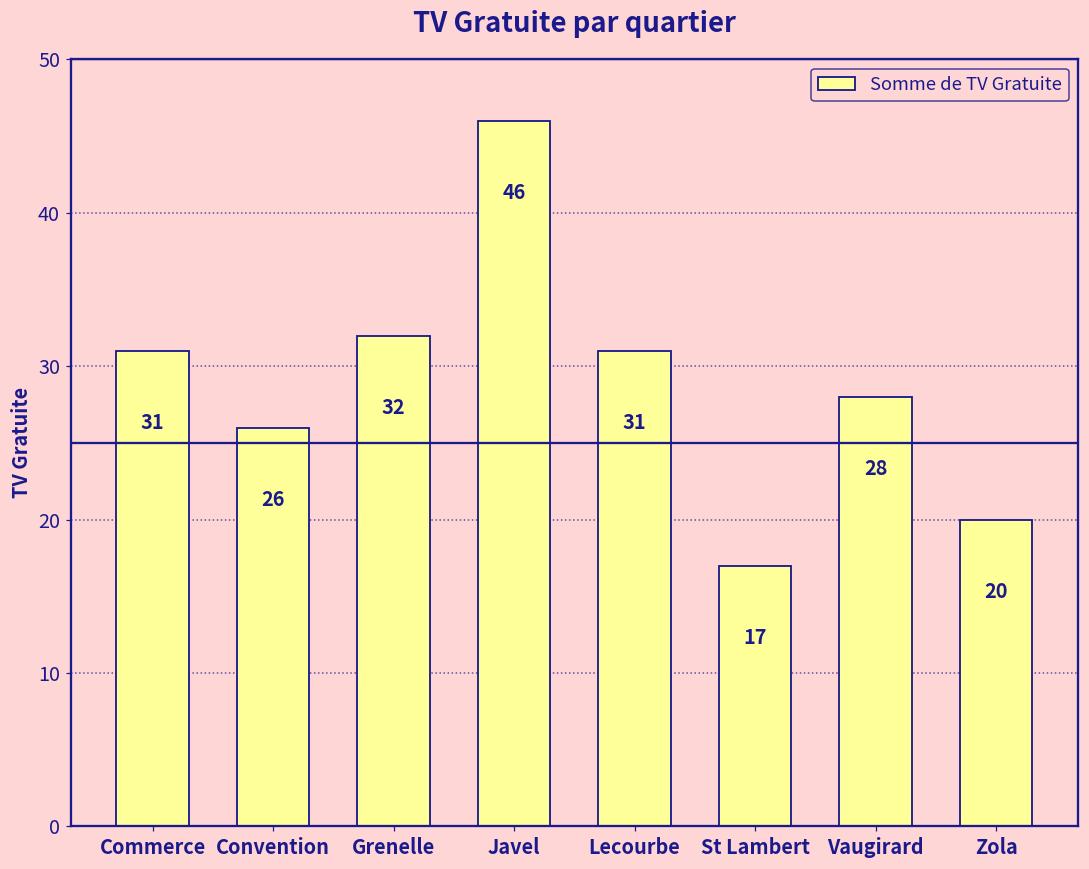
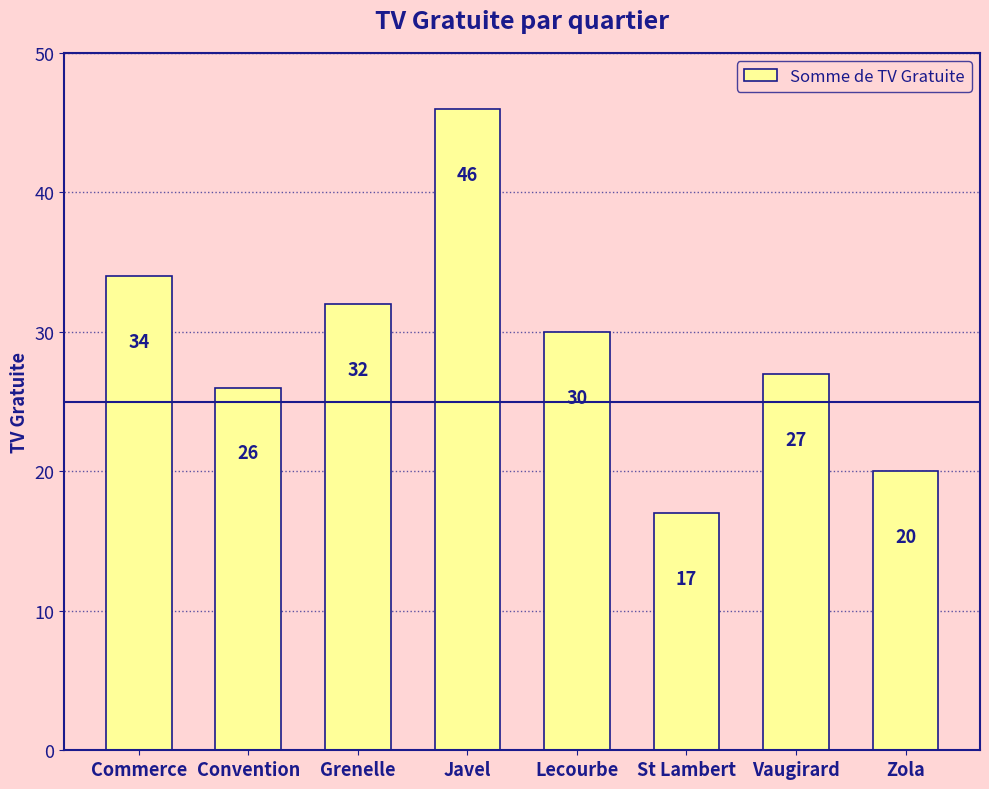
  {
-   "Commerce": 31,
+   "Commerce": 34,
    "Convention": 26,
    "Grenelle": 32,
    "Javel": 46,
-   "Lecourbe": 31,
+   "Lecourbe": 30,
    "St Lambert": 17,
-   "Vaugirard": 28,
+   "Vaugirard": 27,
    "Zola": 20
  }
